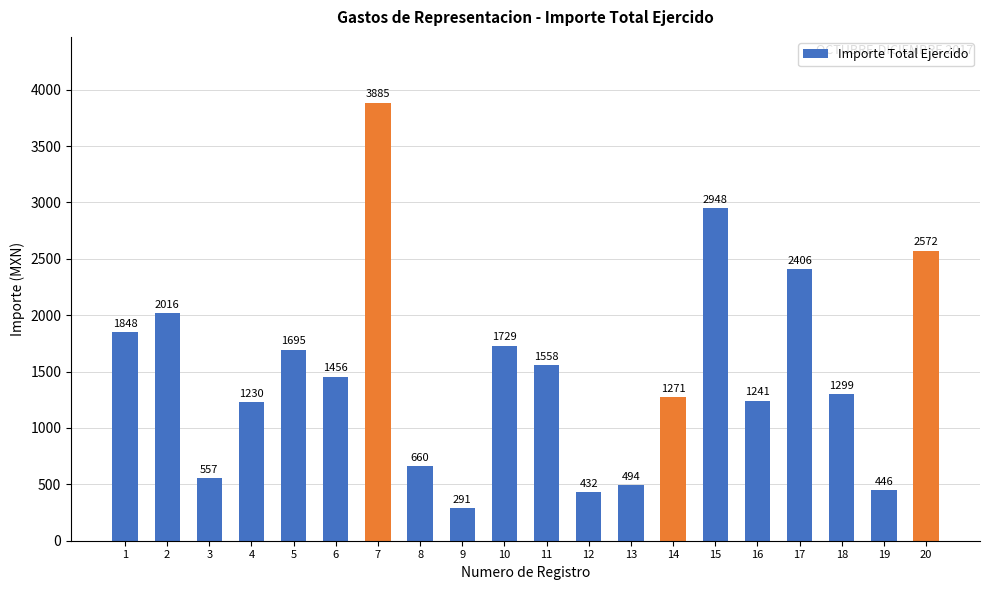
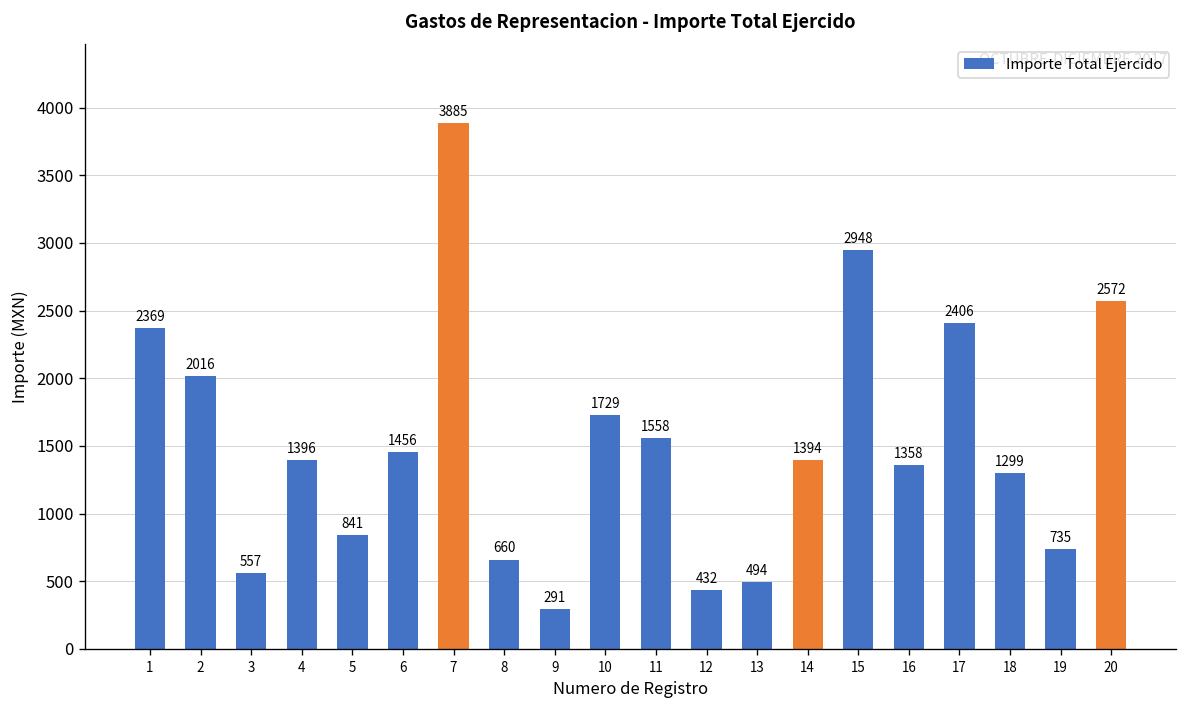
  {
-   "1": 1848,
+   "1": 2369,
    "2": 2016,
    "3": 557,
-   "4": 1230,
-   "5": 1695,
+   "4": 1396,
+   "5": 841,
    "6": 1456,
    "7": 3885,
    "8": 660,
    "9": 291,
    "10": 1729,
    "11": 1558,
    "12": 432,
    "13": 494,
-   "14": 1271,
+   "14": 1394,
    "15": 2948,
-   "16": 1241,
+   "16": 1358,
    "17": 2406,
    "18": 1299,
-   "19": 446,
+   "19": 735,
    "20": 2572
  }
